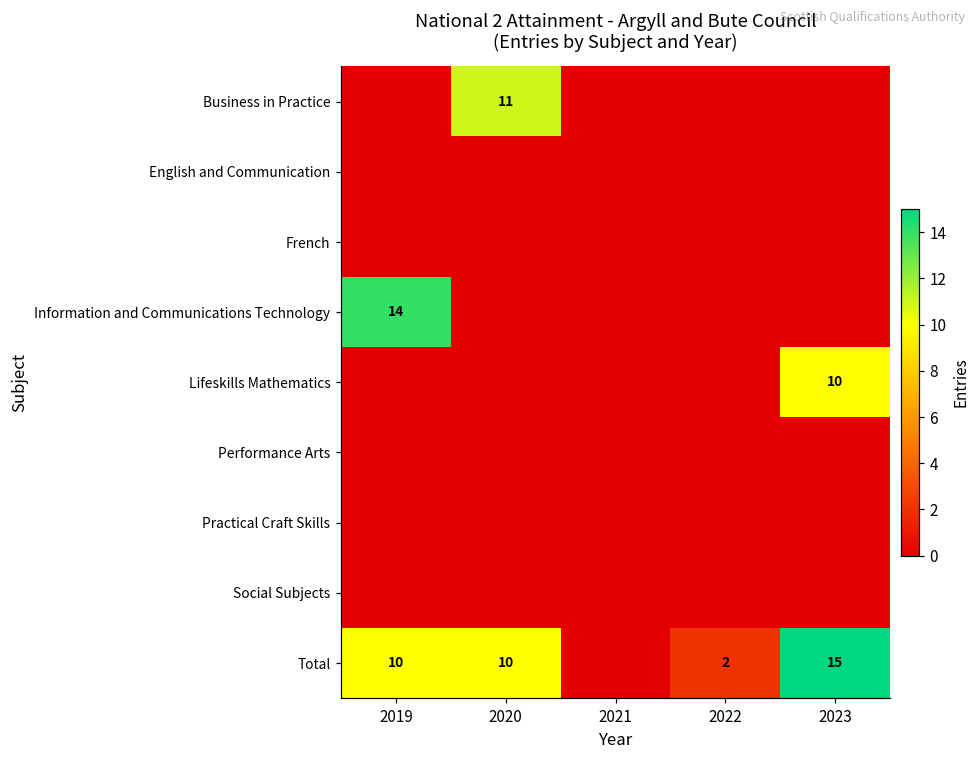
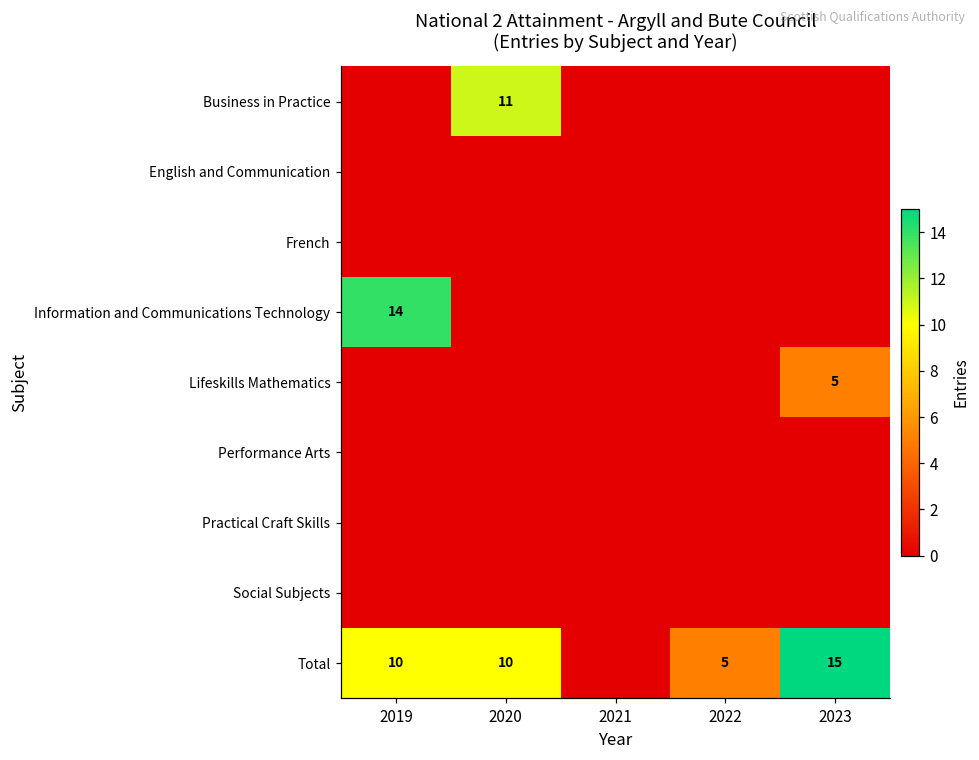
  {
    "Business in Practice": {
      "2020": 11
    },
    "Information and Communications Technology": {
      "2019": 14
    },
    "Lifeskills Mathematics": {
-     "2023": 10
+     "2023": 5
    },
    "Total": {
      "2019": 10,
      "2020": 10,
-     "2022": 2,
+     "2022": 5,
      "2023": 15
    }
  }
